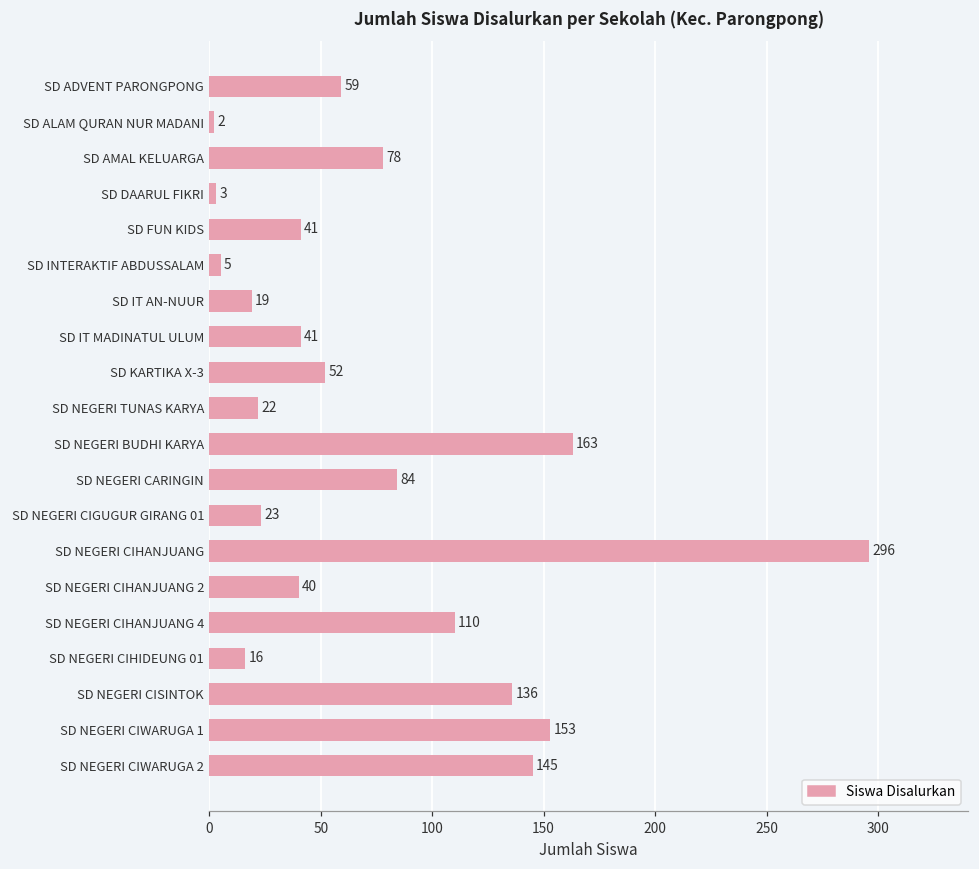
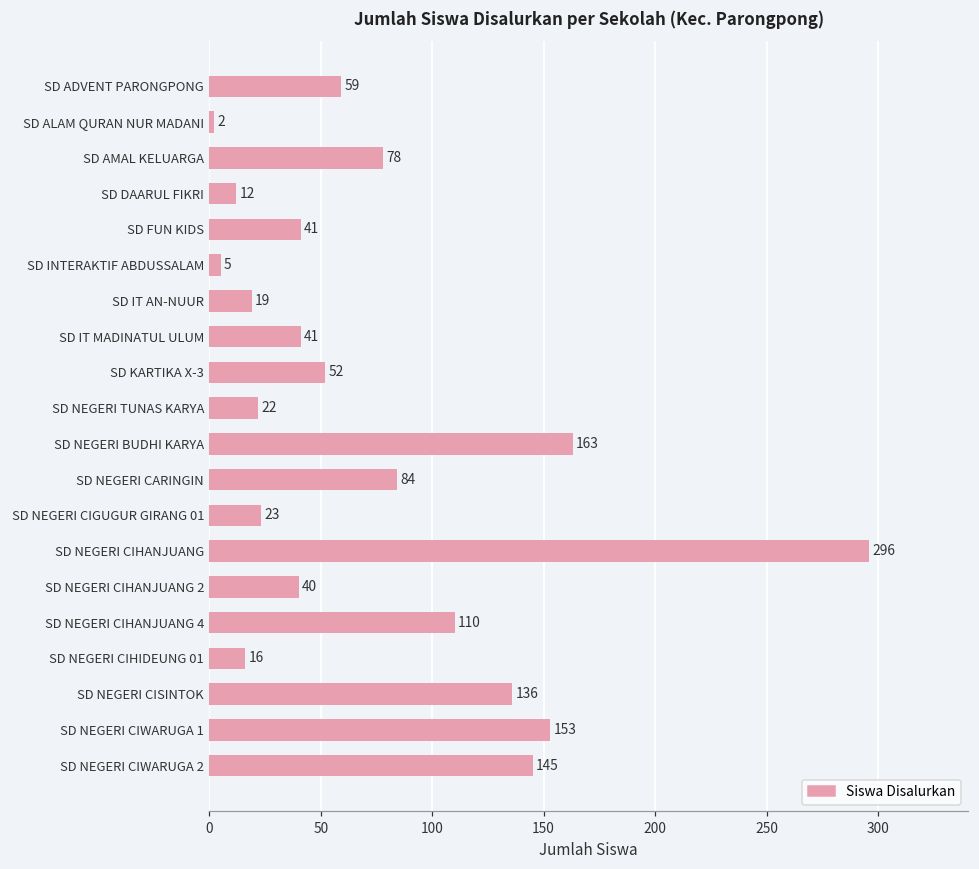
  {
    "SD ADVENT PARONGPONG": 59,
    "SD ALAM QURAN NUR MADANI": 2,
    "SD AMAL KELUARGA": 78,
-   "SD DAARUL FIKRI": 3,
+   "SD DAARUL FIKRI": 12,
    "SD FUN KIDS": 41,
    "SD INTERAKTIF ABDUSSALAM": 5,
    "SD IT AN-NUUR": 19,
    "SD IT MADINATUL ULUM": 41,
    "SD KARTIKA X-3": 52,
    "SD NEGERI TUNAS KARYA": 22,
    "SD NEGERI BUDHI KARYA": 163,
    "SD NEGERI CARINGIN": 84,
    "SD NEGERI CIGUGUR GIRANG 01": 23,
    "SD NEGERI CIHANJUANG": 296,
    "SD NEGERI CIHANJUANG 2": 40,
    "SD NEGERI CIHANJUANG 4": 110,
    "SD NEGERI CIHIDEUNG 01": 16,
    "SD NEGERI CISINTOK": 136,
    "SD NEGERI CIWARUGA 1": 153,
    "SD NEGERI CIWARUGA 2": 145
  }
